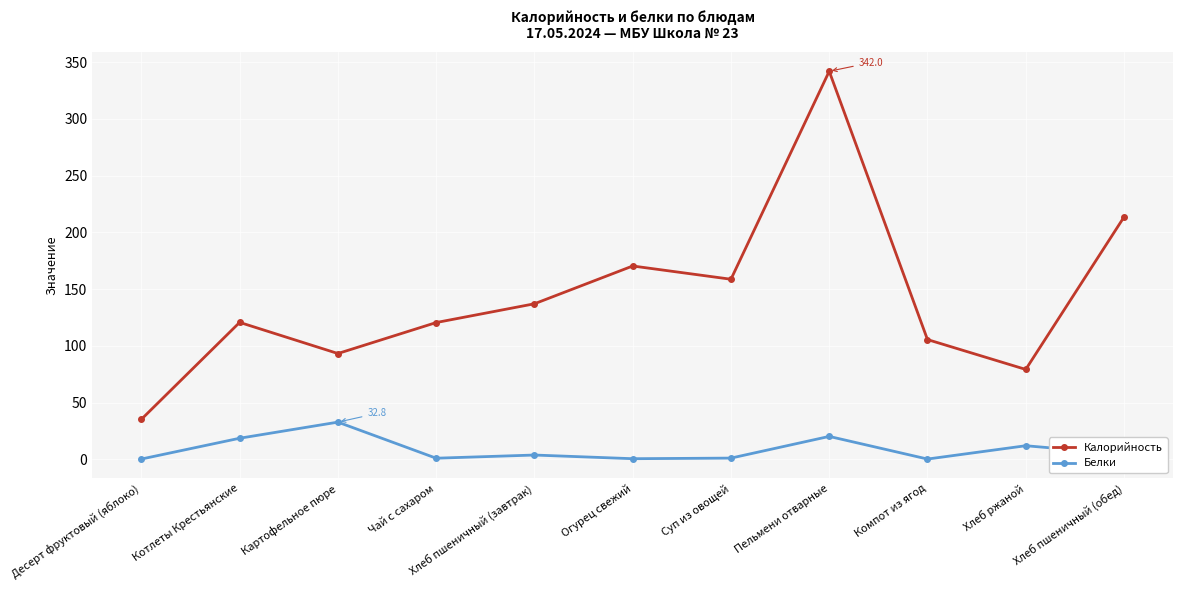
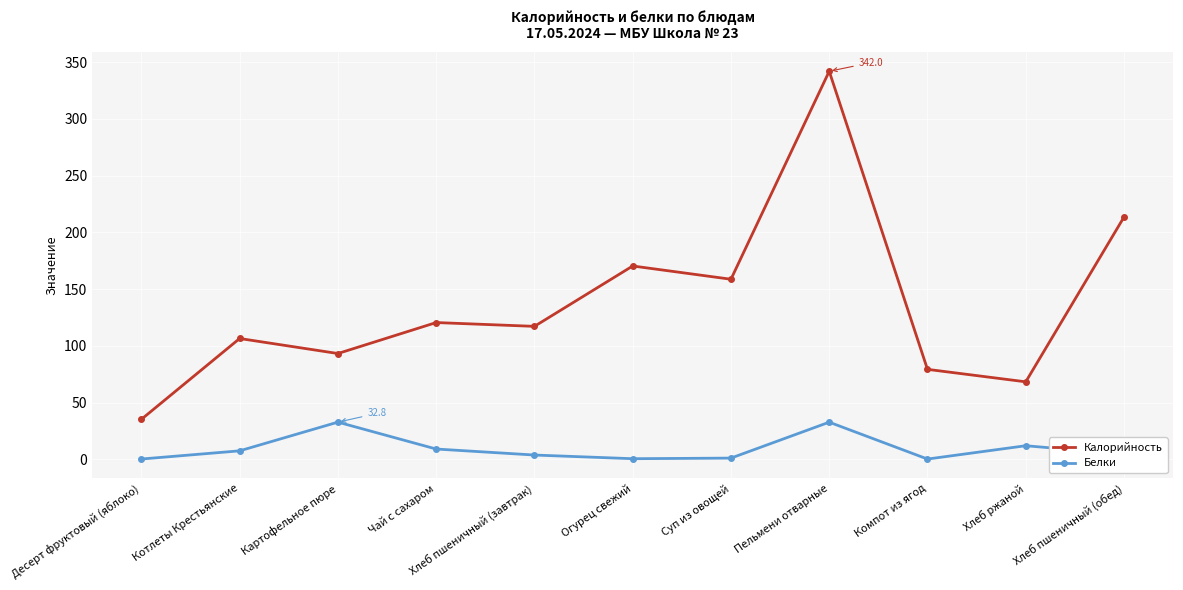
  {
    "Калорийность": {
      "Десерт фруктовый (яблоко)": 35,
-     "Котлеты Крестьянские": 121,
+     "Котлеты Крестьянские": 107,
      "Картофельное пюре": 93,
      "Чай с сахаром": 121,
-     "Хлеб пшеничный (завтрак)": 137,
+     "Хлеб пшеничный (завтрак)": 117,
      "Огурец свежий": 170,
      "Суп из овощей": 159,
-     "Компот из ягод": 106,
-     "Хлеб ржаной": 79,
+     "Компот из ягод": 79,
+     "Хлеб ржаной": 68,
      "Хлеб пшеничный (обед)": 214
    },
    "Белки": {
      "Десерт фруктовый (яблоко)": 0,
-     "Котлеты Крестьянские": 19,
-     "Чай с сахаром": 1,
+     "Котлеты Крестьянские": 8,
+     "Чай с сахаром": 9,
      "Хлеб пшеничный (завтрак)": 4,
      "Огурец свежий": 1,
      "Суп из овощей": 1,
-     "Пельмени отварные": 20,
+     "Пельмени отварные": 33,
      "Компот из ягод": 0,
      "Хлеб ржаной": 12
    }
  }
